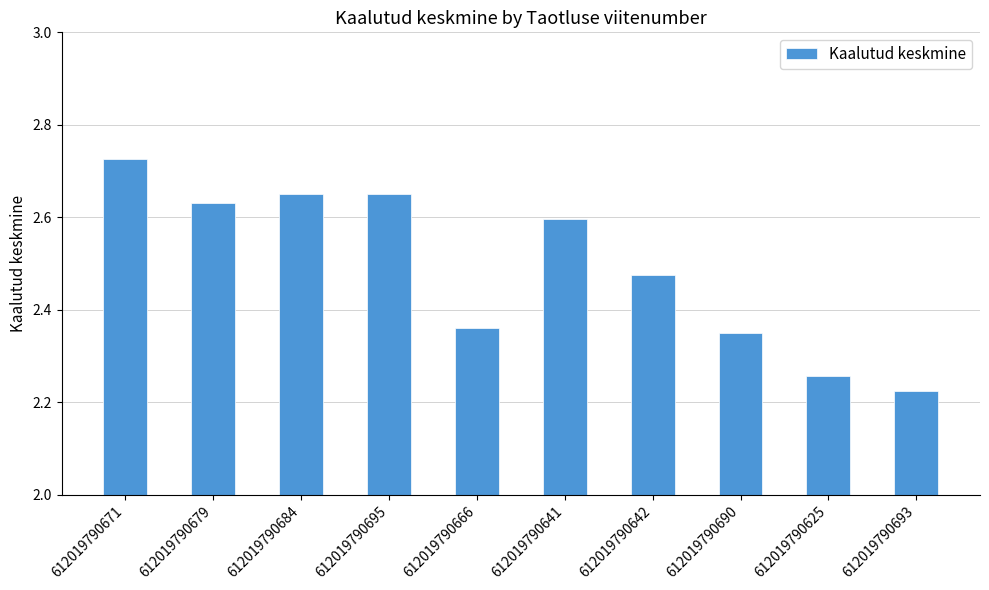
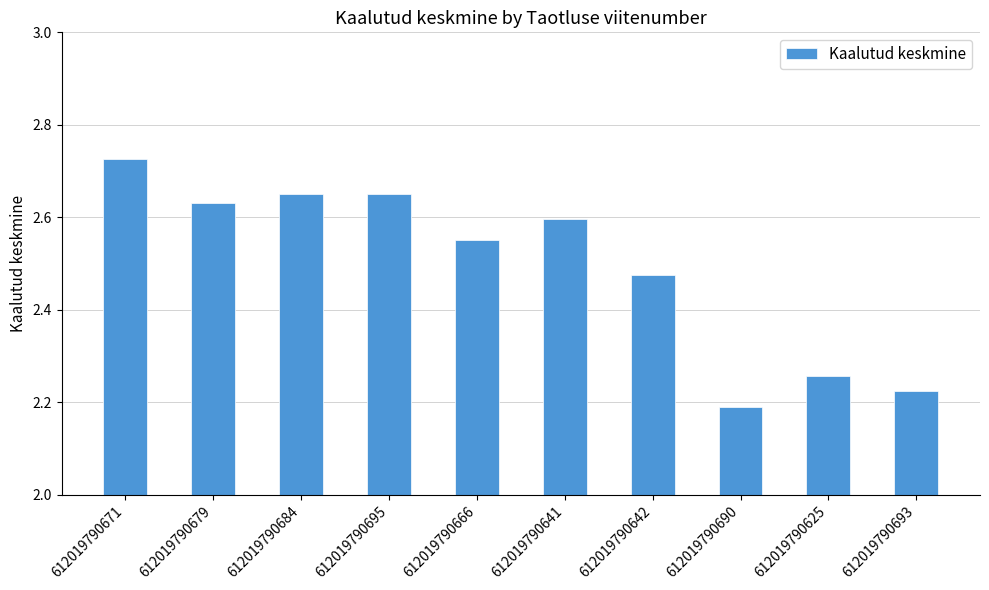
  {
    "612019790671": 2.73,
    "612019790679": 2.63,
    "612019790684": 2.65,
    "612019790695": 2.65,
-   "612019790666": 2.36,
+   "612019790666": 2.55,
    "612019790641": 2.60,
    "612019790642": 2.48,
-   "612019790690": 2.35,
+   "612019790690": 2.19,
    "612019790625": 2.26,
    "612019790693": 2.23
  }
